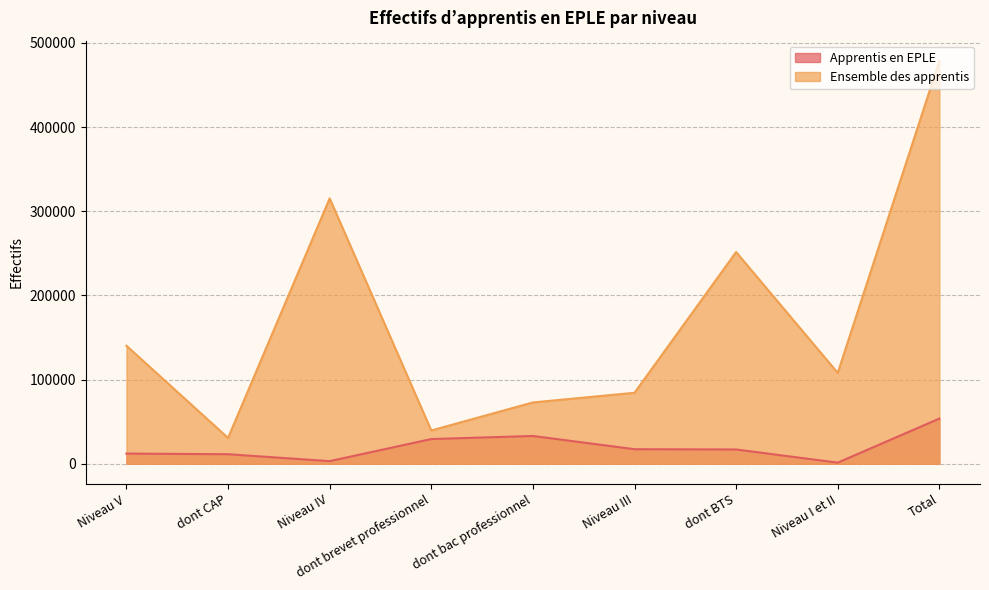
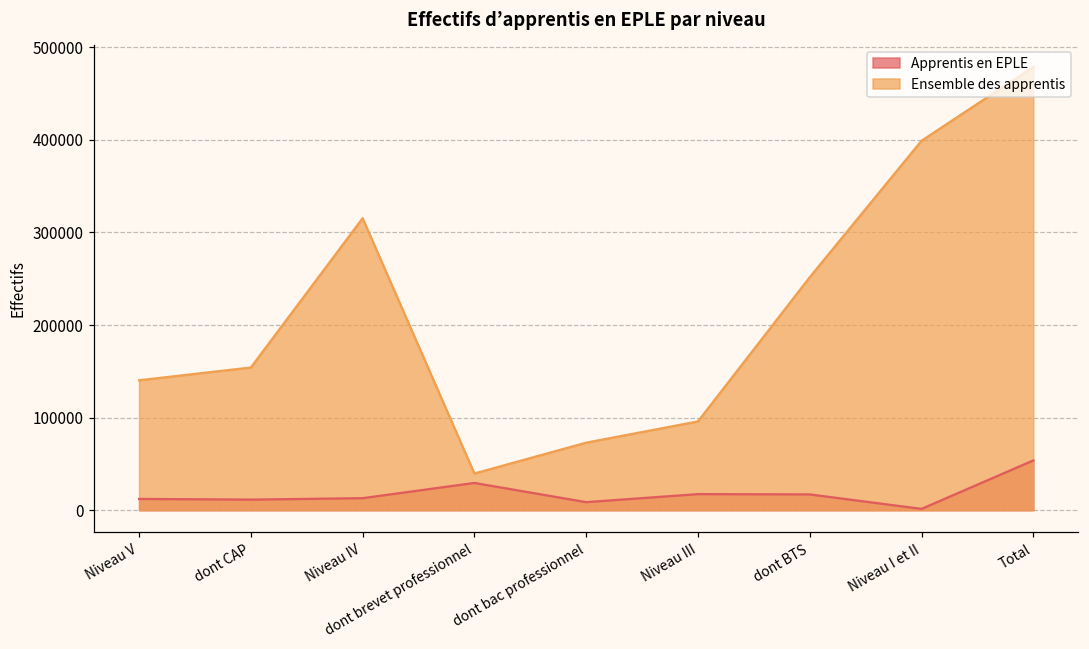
  {
    "Apprentis en EPLE": {
      "Niveau V": 10000,
      "dont CAP": 10000,
-     "Niveau IV": 0,
+     "Niveau IV": 10000,
      "dont brevet professionnel": 30000,
-     "dont bac professionnel": 30000,
+     "dont bac professionnel": 10000,
      "Niveau III": 20000,
      "dont BTS": 20000,
      "Niveau I et II": 0,
      "Total": 50000
    },
    "Ensemble des apprentis": {
      "Niveau V": 140000,
-     "dont CAP": 30000,
+     "dont CAP": 150000,
      "Niveau IV": 320000,
      "dont brevet professionnel": 40000,
      "dont bac professionnel": 70000,
-     "Niveau III": 80000,
+     "Niveau III": 100000,
      "dont BTS": 250000,
-     "Niveau I et II": 110000
+     "Niveau I et II": 400000
    }
  }
